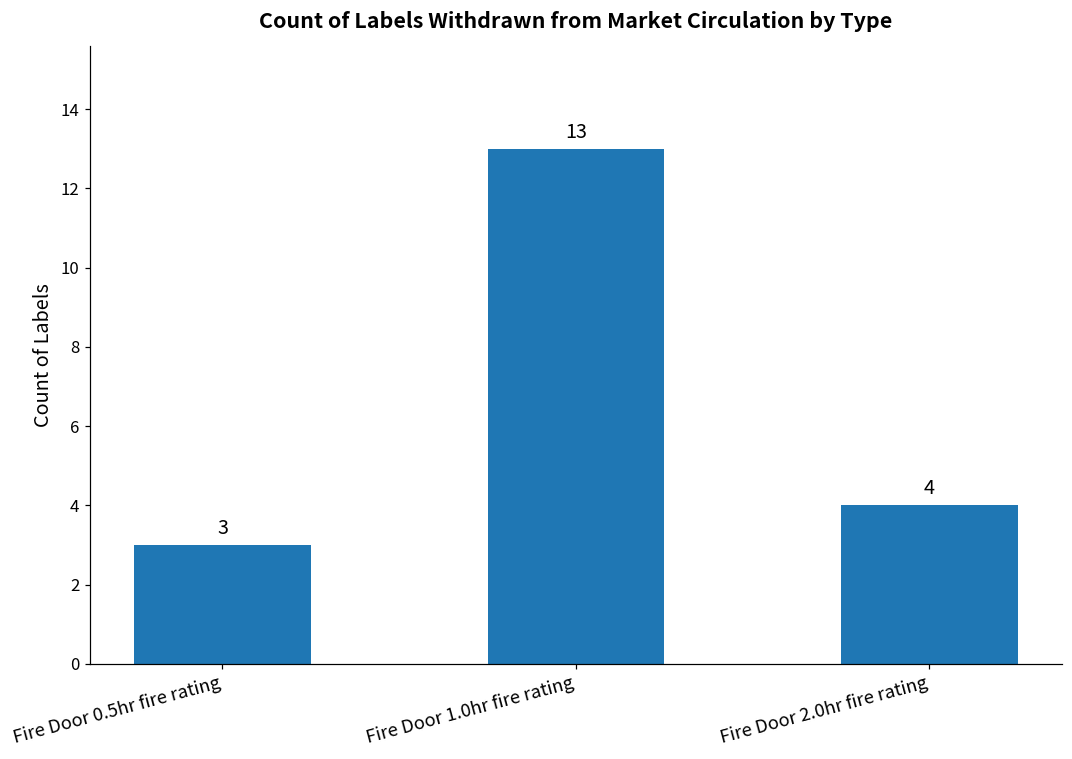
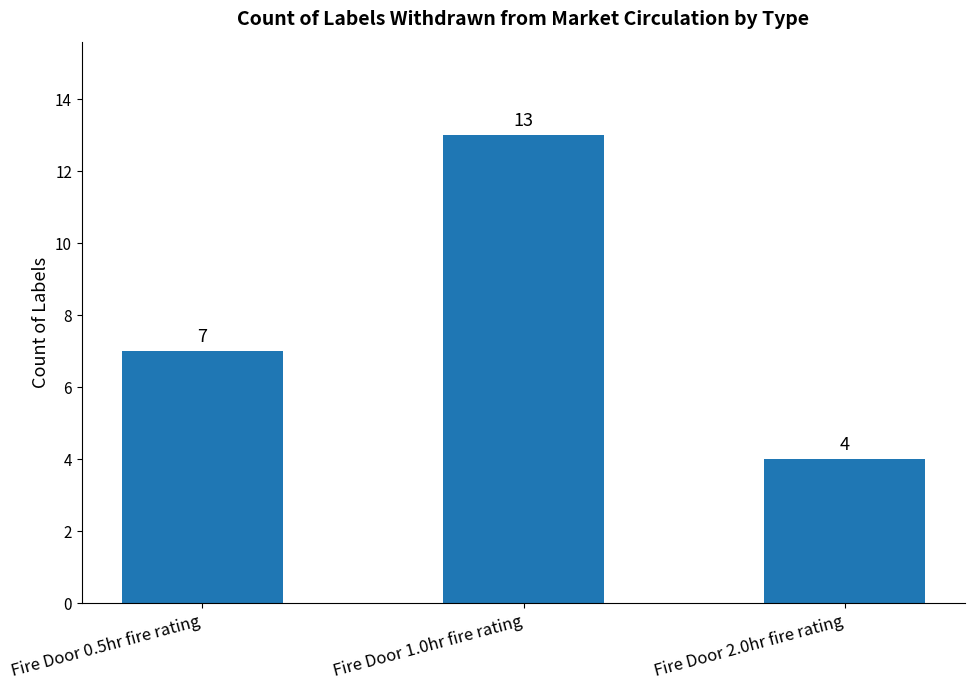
  {
-   "Fire Door 0.5hr fire rating": 3,
+   "Fire Door 0.5hr fire rating": 7,
    "Fire Door 1.0hr fire rating": 13,
    "Fire Door 2.0hr fire rating": 4
  }
